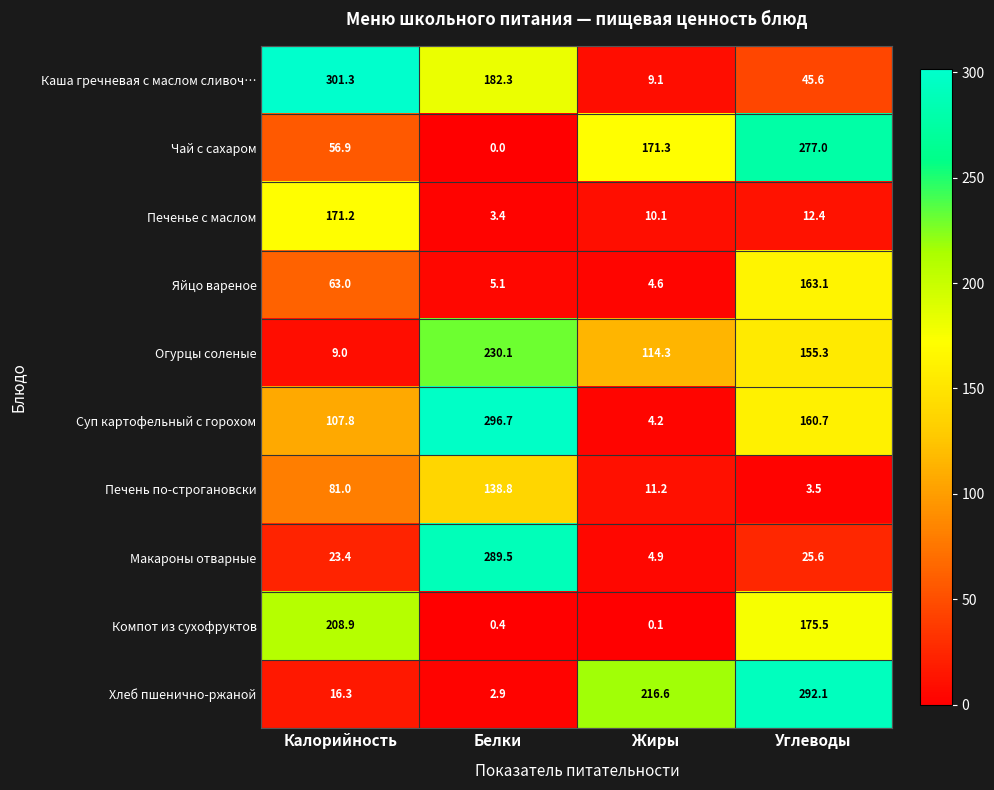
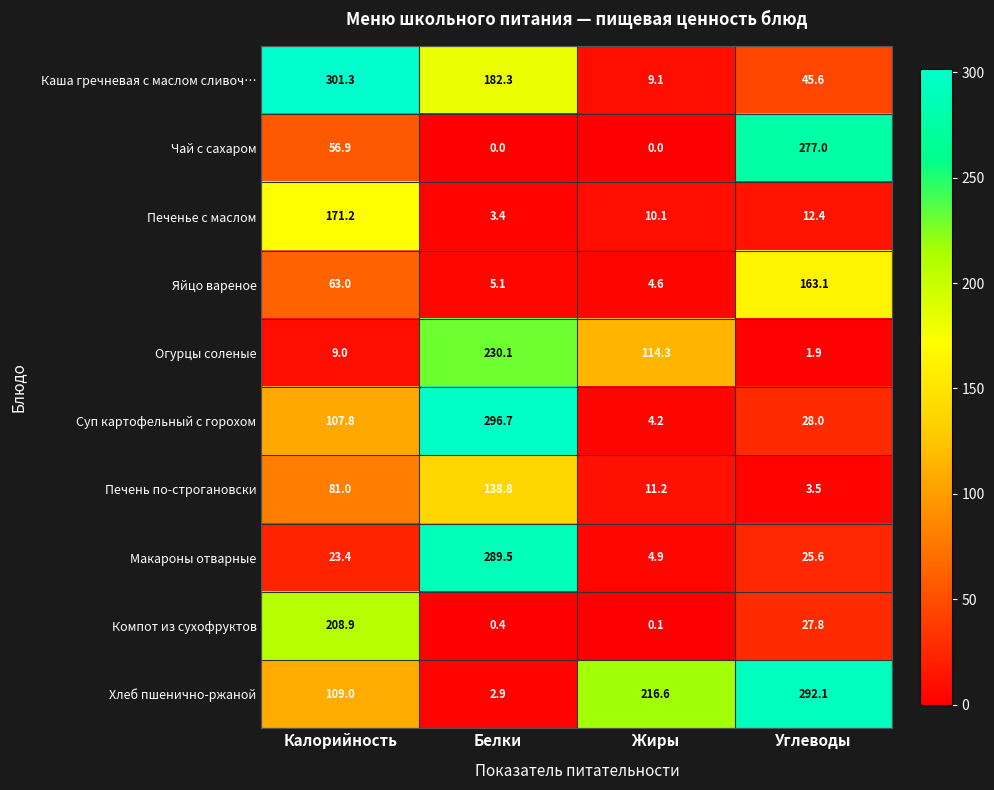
  {
    "Каша гречневая с маслом сливоч…": {
      "Калорийность": 301.3,
      "Белки": 182.3,
      "Жиры": 9.1,
      "Углеводы": 45.6
    },
    "Чай с сахаром": {
      "Калорийность": 56.9,
      "Белки": 0.0,
-     "Жиры": 171.3,
+     "Жиры": 0.0,
      "Углеводы": 277.0
    },
    "Печенье с маслом": {
      "Калорийность": 171.2,
      "Белки": 3.4,
      "Жиры": 10.1,
      "Углеводы": 12.4
    },
    "Яйцо вареное": {
      "Калорийность": 63.0,
      "Белки": 5.1,
      "Жиры": 4.6,
      "Углеводы": 163.1
    },
    "Огурцы соленые": {
      "Калорийность": 9.0,
      "Белки": 230.1,
      "Жиры": 114.3,
-     "Углеводы": 155.3
+     "Углеводы": 1.9
    },
    "Суп картофельный с горохом": {
      "Калорийность": 107.8,
      "Белки": 296.7,
      "Жиры": 4.2,
-     "Углеводы": 160.7
+     "Углеводы": 28.0
    },
    "Печень по-строгановски": {
      "Калорийность": 81.0,
      "Белки": 138.8,
      "Жиры": 11.2,
      "Углеводы": 3.5
    },
    "Макароны отварные": {
      "Калорийность": 23.4,
      "Белки": 289.5,
      "Жиры": 4.9,
      "Углеводы": 25.6
    },
    "Компот из сухофруктов": {
      "Калорийность": 208.9,
      "Белки": 0.4,
      "Жиры": 0.1,
-     "Углеводы": 175.5
+     "Углеводы": 27.8
    },
    "Хлеб пшенично-ржаной": {
-     "Калорийность": 16.3,
+     "Калорийность": 109.0,
      "Белки": 2.9,
      "Жиры": 216.6,
      "Углеводы": 292.1
    }
  }
